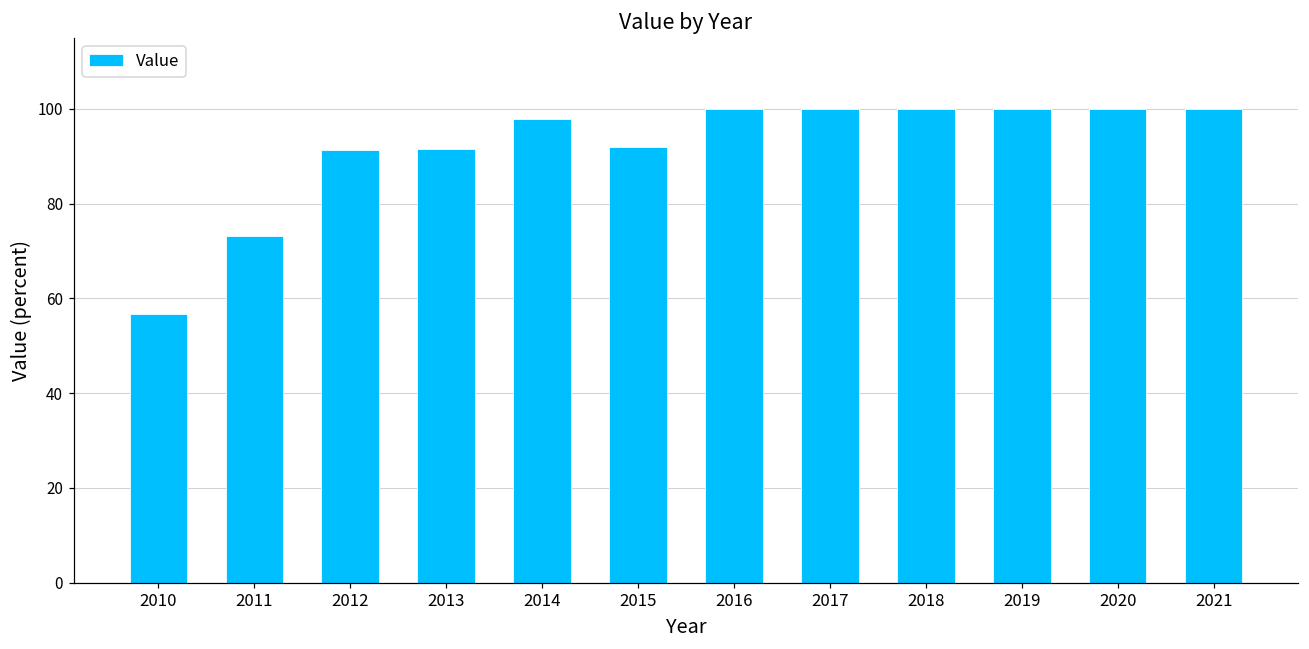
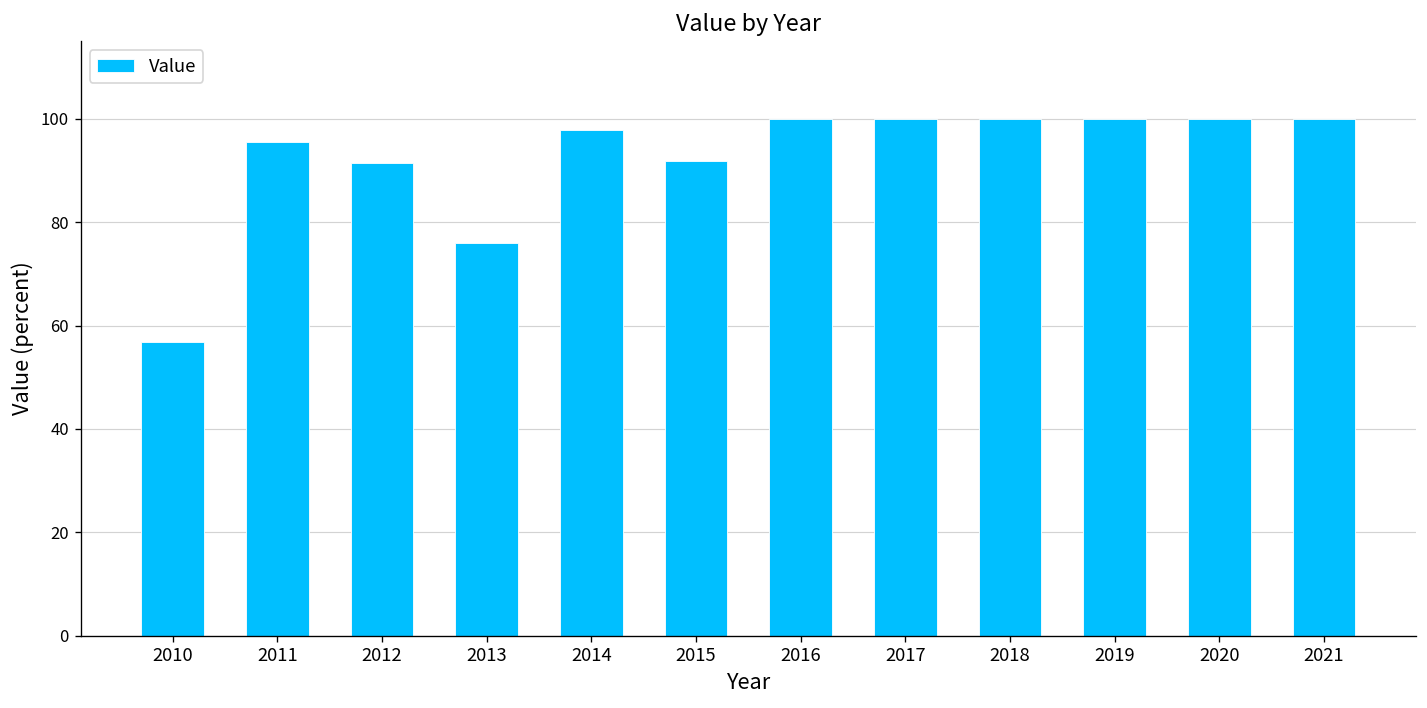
  {
    "2010": 57,
-   "2011": 73,
+   "2011": 96,
    "2012": 91,
-   "2013": 92,
+   "2013": 76,
    "2014": 98,
    "2015": 92,
    "2016": 100,
    "2017": 100,
    "2018": 100,
    "2019": 100,
    "2020": 100,
    "2021": 100
  }
